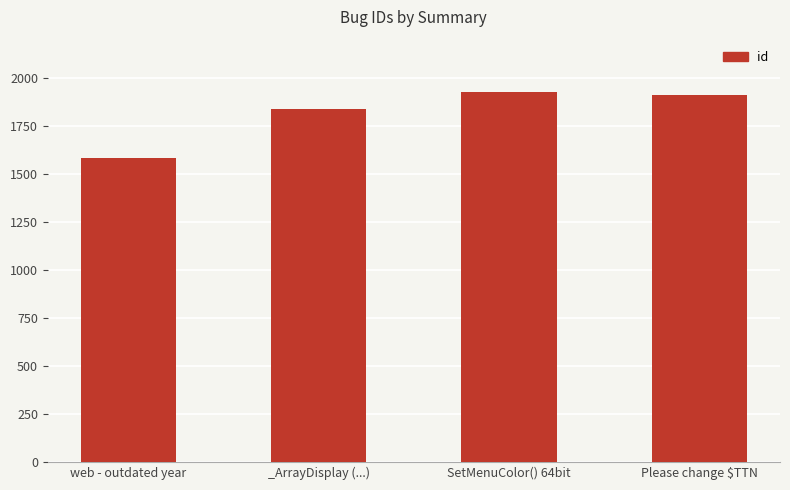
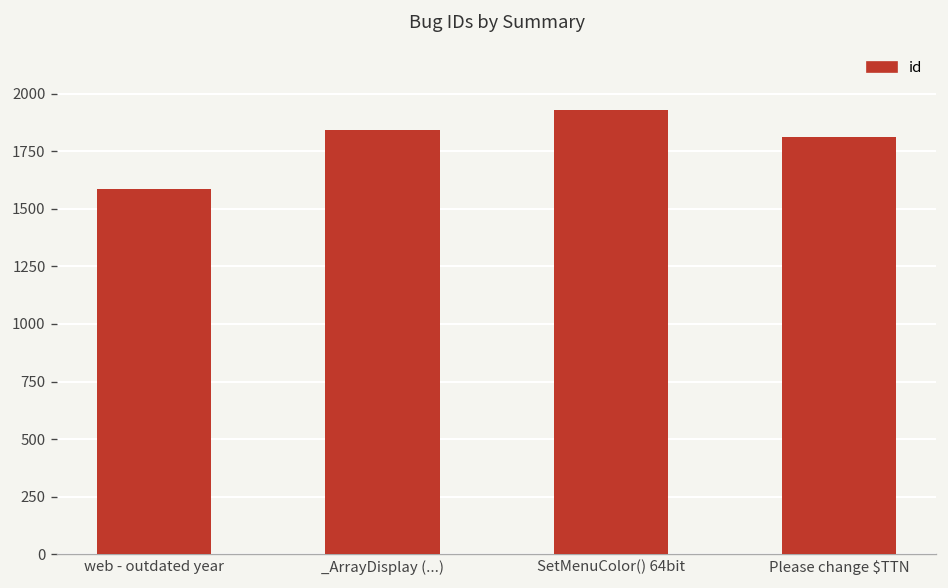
  {
    "web - outdated year": 1580,
    "_ArrayDisplay (...)": 1840,
    "SetMenuColor() 64bit": 1930,
-   "Please change $TTN": 1910
+   "Please change $TTN": 1810
  }
